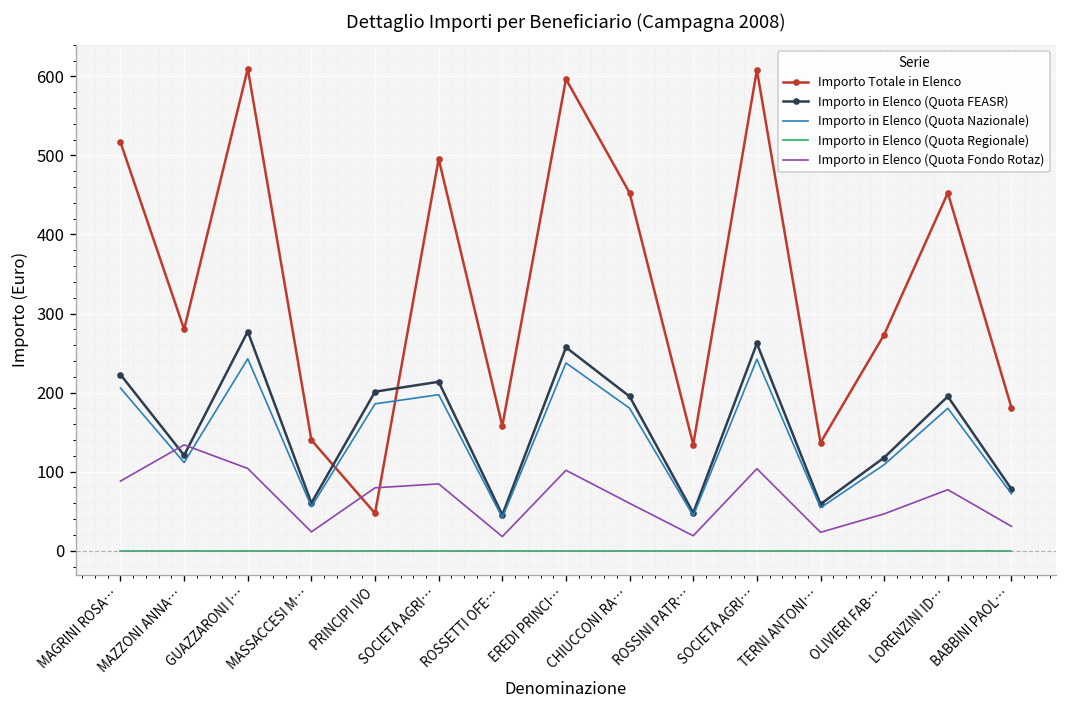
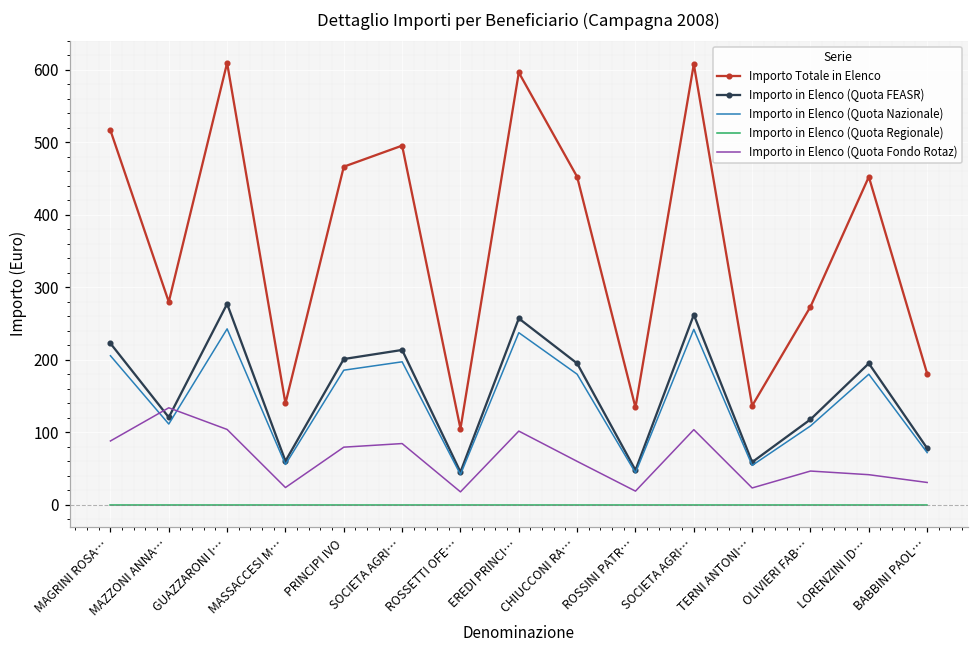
  {
    "Importo Totale in Elenco": {
      "MAGRINI ROSA…": 520,
      "MAZZONI ANNA…": 280,
      "GUAZZARONI I…": 610,
      "MASSACCESI M…": 140,
-     "PRINCIPI IVO": 50,
-     "ROSSETTI OFE…": 160,
+     "PRINCIPI IVO": 470,
+     "ROSSETTI OFE…": 110,
      "EREDI PRINCI…": 600,
      "CHIUCCONI RA…": 450,
      "ROSSINI PATR…": 130,
      "TERNI ANTONI…": 140,
      "OLIVIERI FAB…": 270,
      "LORENZINI ID…": 450,
      "BABBINI PAOL…": 180
    },
    "Importo in Elenco (Quota FEASR)": {
      "MAGRINI ROSA…": 220,
      "MAZZONI ANNA…": 120,
      "GUAZZARONI I…": 280,
      "MASSACCESI M…": 60,
      "PRINCIPI IVO": 200,
      "EREDI PRINCI…": 260,
      "CHIUCCONI RA…": 200,
      "TERNI ANTONI…": 60,
      "OLIVIERI FAB…": 120,
      "LORENZINI ID…": 200,
      "BABBINI PAOL…": 80
    },
    "Importo in Elenco (Quota Nazionale)": {
      "MAGRINI ROSA…": 210,
      "MAZZONI ANNA…": 110,
      "GUAZZARONI I…": 240,
      "MASSACCESI M…": 60,
      "PRINCIPI IVO": 190,
      "EREDI PRINCI…": 240,
      "CHIUCCONI RA…": 180,
      "TERNI ANTONI…": 50,
      "OLIVIERI FAB…": 110,
      "LORENZINI ID…": 180,
      "BABBINI PAOL…": 70
    },
    "Importo in Elenco (Quota Regionale)": {
      "MAGRINI ROSA…": 0,
      "MAZZONI ANNA…": 0,
      "GUAZZARONI I…": 0,
      "MASSACCESI M…": 0,
      "PRINCIPI IVO": 0,
      "ROSSETTI OFE…": 0,
      "EREDI PRINCI…": 0,
      "CHIUCCONI RA…": 0,
      "ROSSINI PATR…": 0,
      "TERNI ANTONI…": 0,
      "OLIVIERI FAB…": 0,
      "LORENZINI ID…": 0,
      "BABBINI PAOL…": 0
    },
    "Importo in Elenco (Quota Fondo Rotaz)": {
      "MAGRINI ROSA…": 90,
      "MAZZONI ANNA…": 130,
      "GUAZZARONI I…": 100,
      "MASSACCESI M…": 20,
      "PRINCIPI IVO": 80,
      "ROSSETTI OFE…": 20,
      "EREDI PRINCI…": 100,
      "CHIUCCONI RA…": 60,
      "ROSSINI PATR…": 20,
      "TERNI ANTONI…": 20,
      "OLIVIERI FAB…": 50,
-     "LORENZINI ID…": 80,
+     "LORENZINI ID…": 40,
      "BABBINI PAOL…": 30
    }
  }
